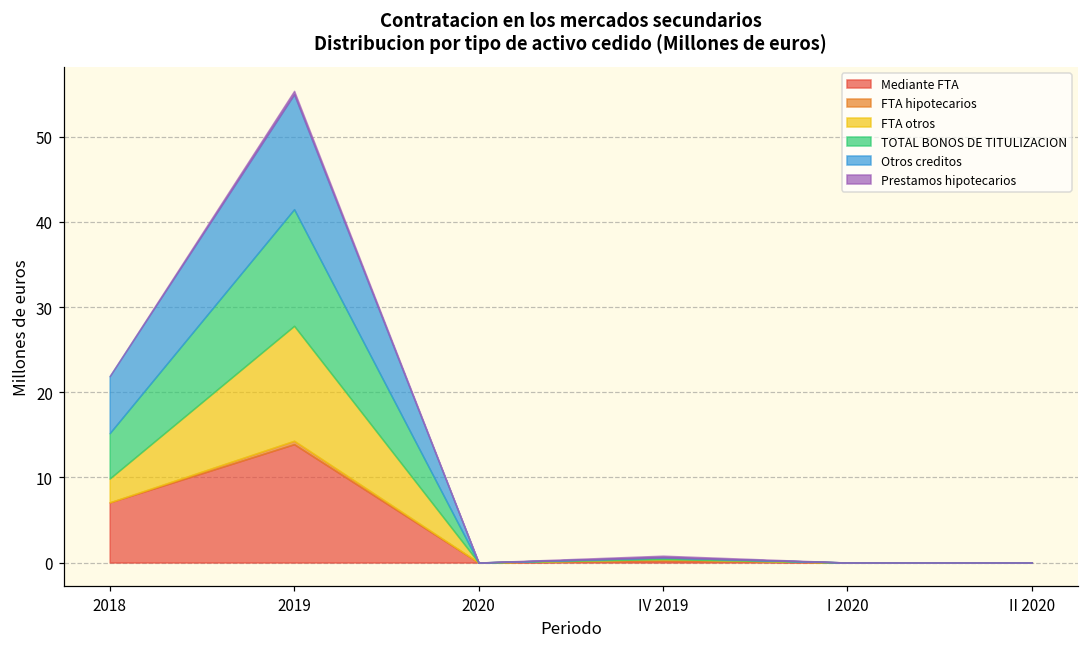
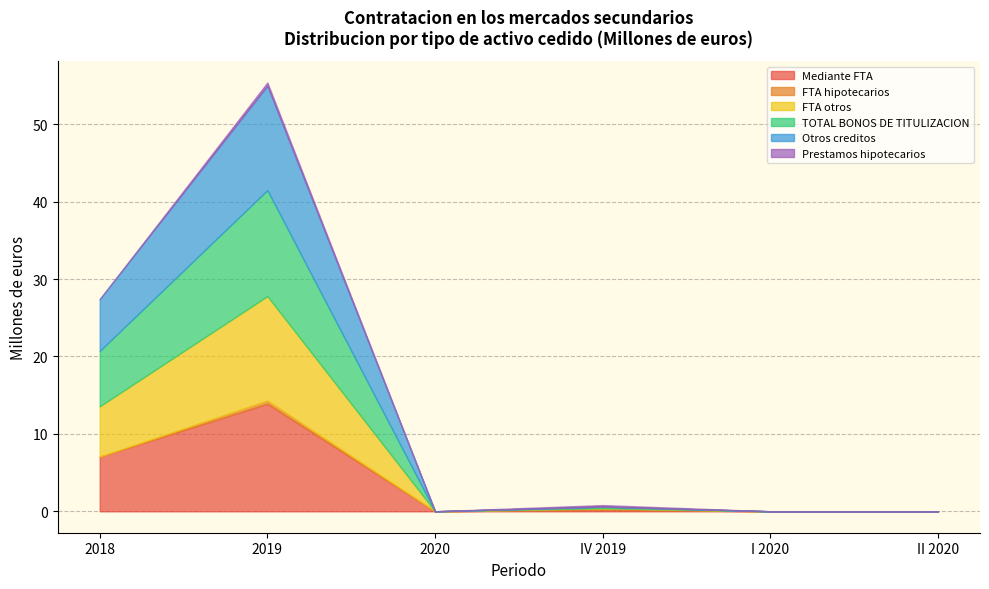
  {
    "FTA otros": {
-     "2018": 3,
+     "2018": 6,
      "2019": 14
    },
    "TOTAL BONOS DE TITULIZACION": {
-     "2018": 5,
+     "2018": 7,
      "2019": 14
    },
    "Otros creditos": {
      "2019": 14
    },
    "Prestamos hipotecarios": {
      "2019": 0
    }
  }
